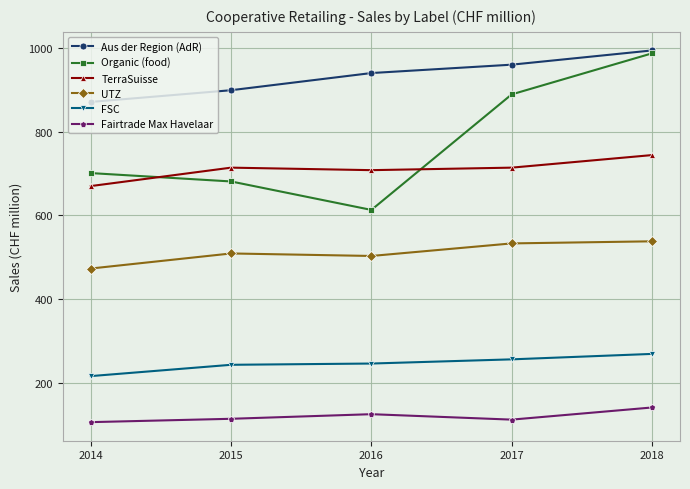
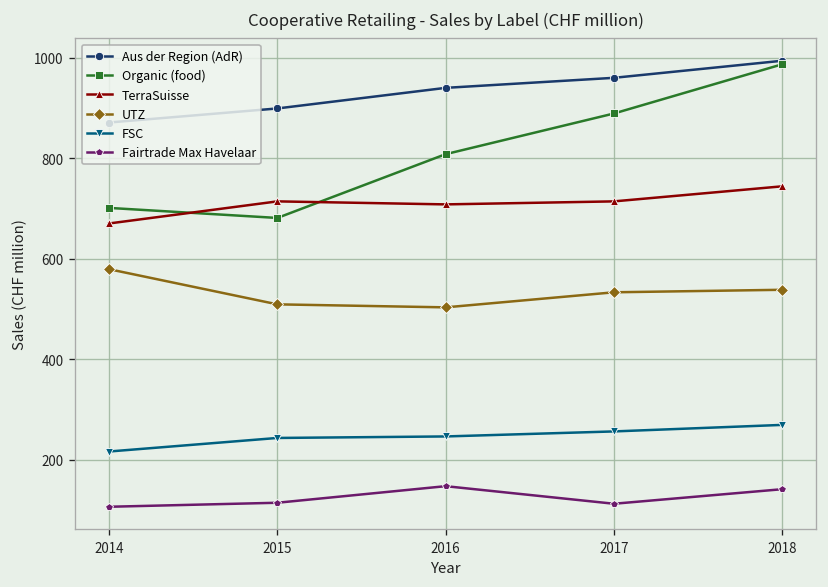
  {
    "Organic (food)": {
      "2014": 700,
      "2015": 680,
-     "2016": 610,
+     "2016": 810,
      "2017": 890,
      "2018": 990
    },
    "TerraSuisse": {
      "2014": 670,
      "2015": 710,
      "2016": 710,
      "2017": 710,
      "2018": 740
    },
    "UTZ": {
-     "2014": 470,
+     "2014": 580,
      "2015": 510,
      "2016": 500,
      "2017": 530,
      "2018": 540
    },
    "Fairtrade Max Havelaar": {
      "2014": 110,
      "2015": 110,
-     "2016": 130,
+     "2016": 150,
      "2017": 110,
      "2018": 140
    }
  }
